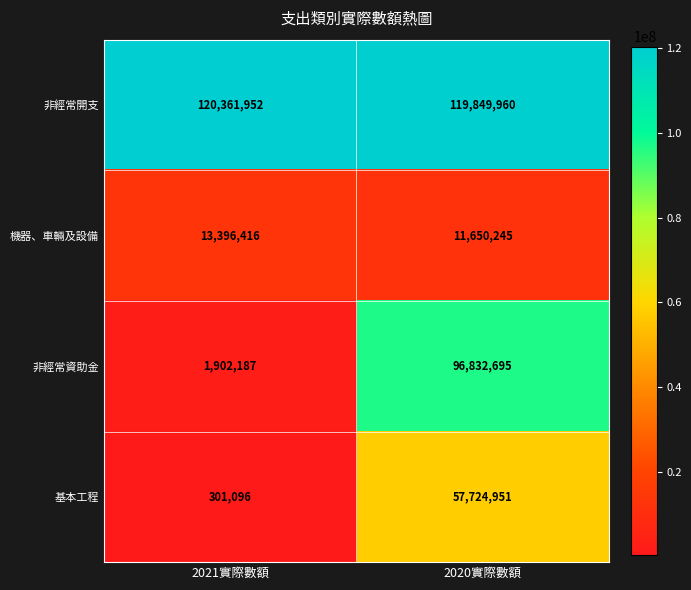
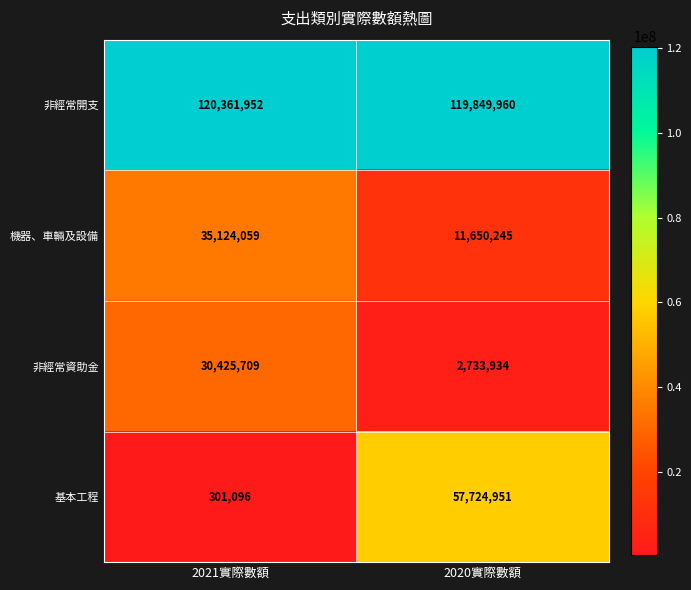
  {
    "非經常開支": {
      "2021實際數額": "120,361,952",
      "2020實際數額": "119,849,960"
    },
    "機器、車輛及設備": {
-     "2021實際數額": "13,396,416",
+     "2021實際數額": "35,124,059",
      "2020實際數額": "11,650,245"
    },
    "非經常資助金": {
-     "2021實際數額": "1,902,187",
-     "2020實際數額": "96,832,695"
+     "2021實際數額": "30,425,709",
+     "2020實際數額": "2,733,934"
    },
    "基本工程": {
      "2021實際數額": "301,096",
      "2020實際數額": "57,724,951"
    }
  }
